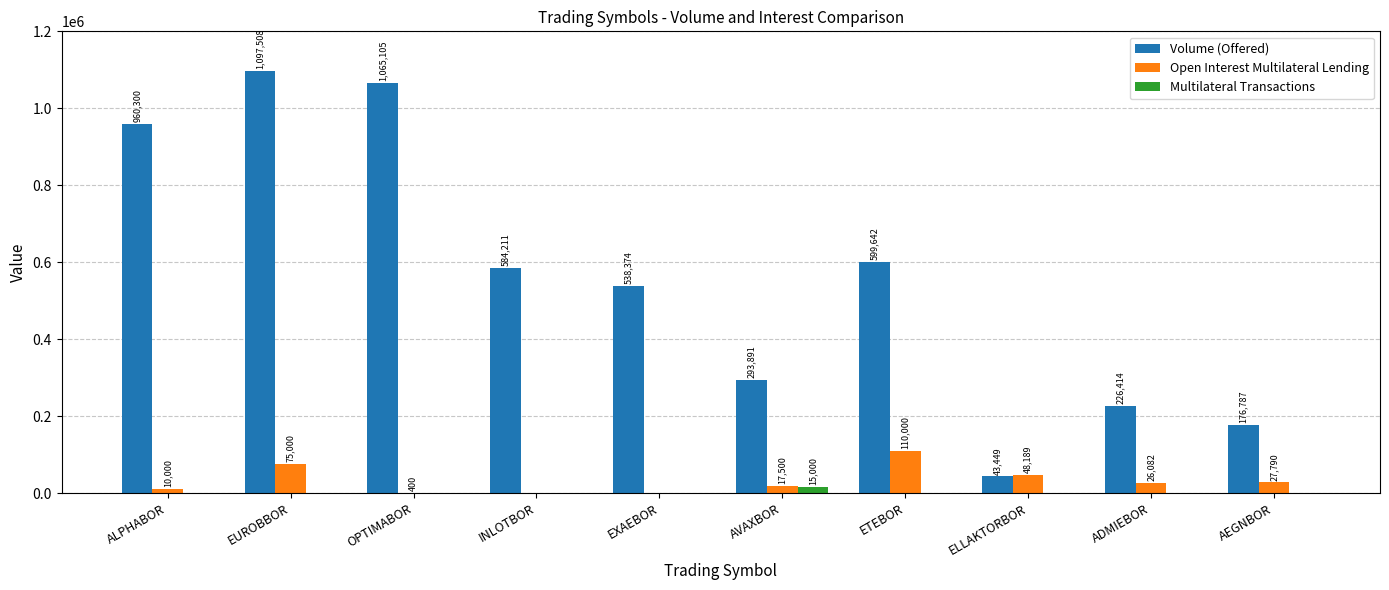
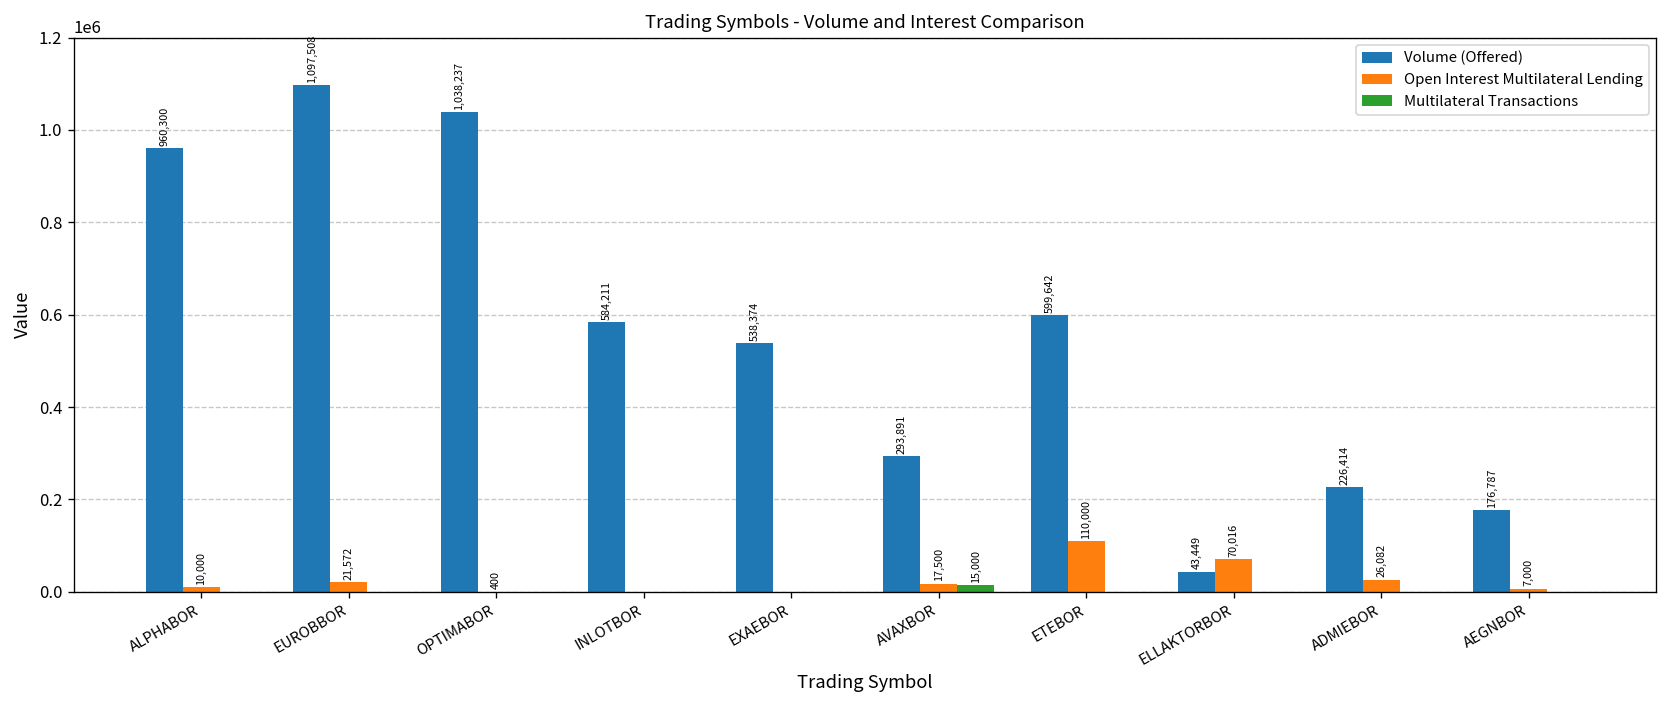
  {
    "Volume (Offered)": {
      "ALPHABOR": "960,300",
      "EUROBBOR": "1,097,508",
-     "OPTIMABOR": "1,065,105",
+     "OPTIMABOR": "1,038,237",
      "INLOTBOR": "584,211",
      "EXAEBOR": "538,374",
      "AVAXBOR": "293,891",
      "ETEBOR": "599,642",
      "ELLAKTORBOR": "43,449",
      "ADMIEBOR": "226,414",
      "AEGNBOR": "176,787"
    },
    "Open Interest Multilateral Lending": {
      "ALPHABOR": "10,000",
-     "EUROBBOR": "75,000",
+     "EUROBBOR": "21,572",
      "OPTIMABOR": "400",
      "AVAXBOR": "17,500",
      "ETEBOR": "110,000",
-     "ELLAKTORBOR": "48,189",
+     "ELLAKTORBOR": "70,016",
      "ADMIEBOR": "26,082",
-     "AEGNBOR": "27,790"
+     "AEGNBOR": "7,000"
    },
    "Multilateral Transactions": {
      "AVAXBOR": "15,000"
    }
  }
